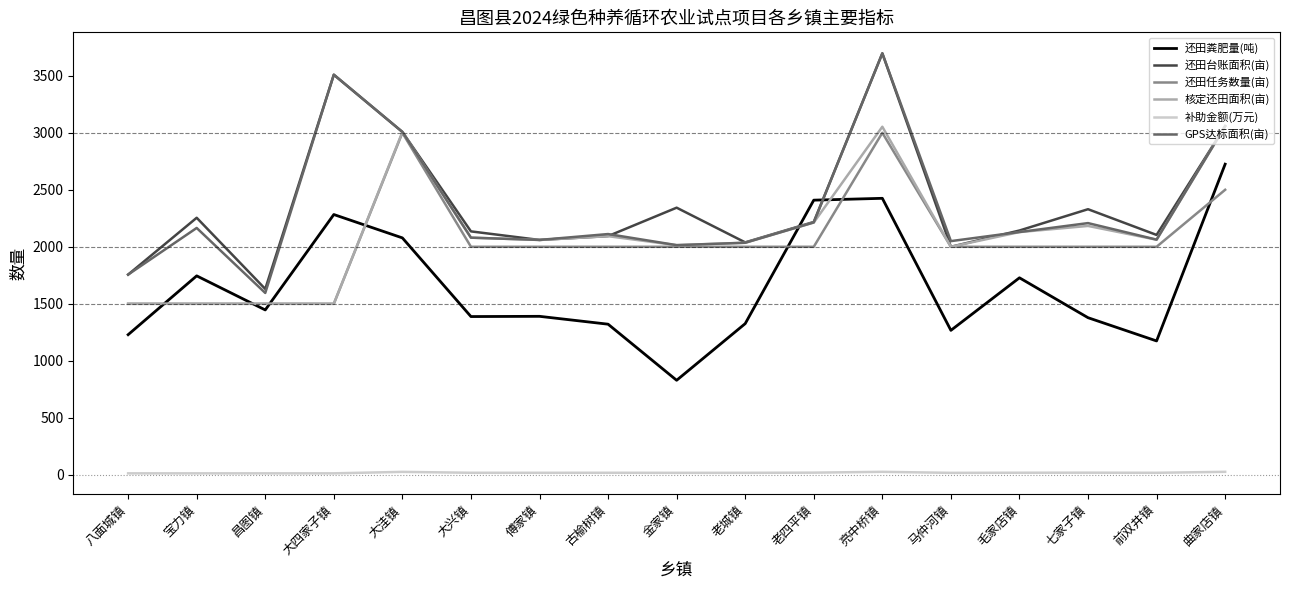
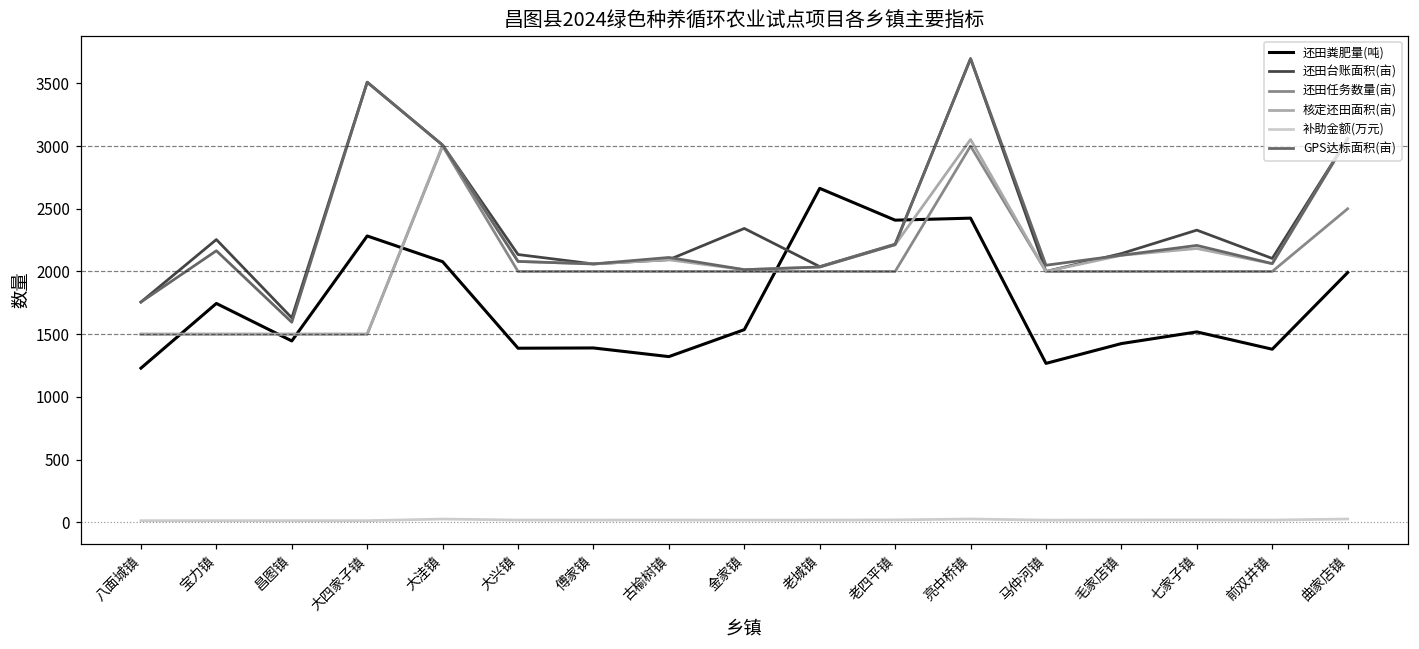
  {
    "还田粪肥量(吨)": {
      "八面城镇": 1230,
      "宝力镇": 1750,
      "昌图镇": 1450,
      "大四家子镇": 2280,
      "大洼镇": 2080,
      "大兴镇": 1390,
      "傅家镇": 1390,
      "古榆树镇": 1320,
-     "金家镇": 830,
-     "老城镇": 1330,
+     "金家镇": 1540,
+     "老城镇": 2660,
      "老四平镇": 2410,
      "亮中桥镇": 2430,
      "马仲河镇": 1270,
-     "毛家店镇": 1730,
-     "七家子镇": 1380,
-     "前双井镇": 1170,
-     "曲家店镇": 2720
+     "毛家店镇": 1430,
+     "七家子镇": 1520,
+     "前双井镇": 1380,
+     "曲家店镇": 1990
    }
  }
